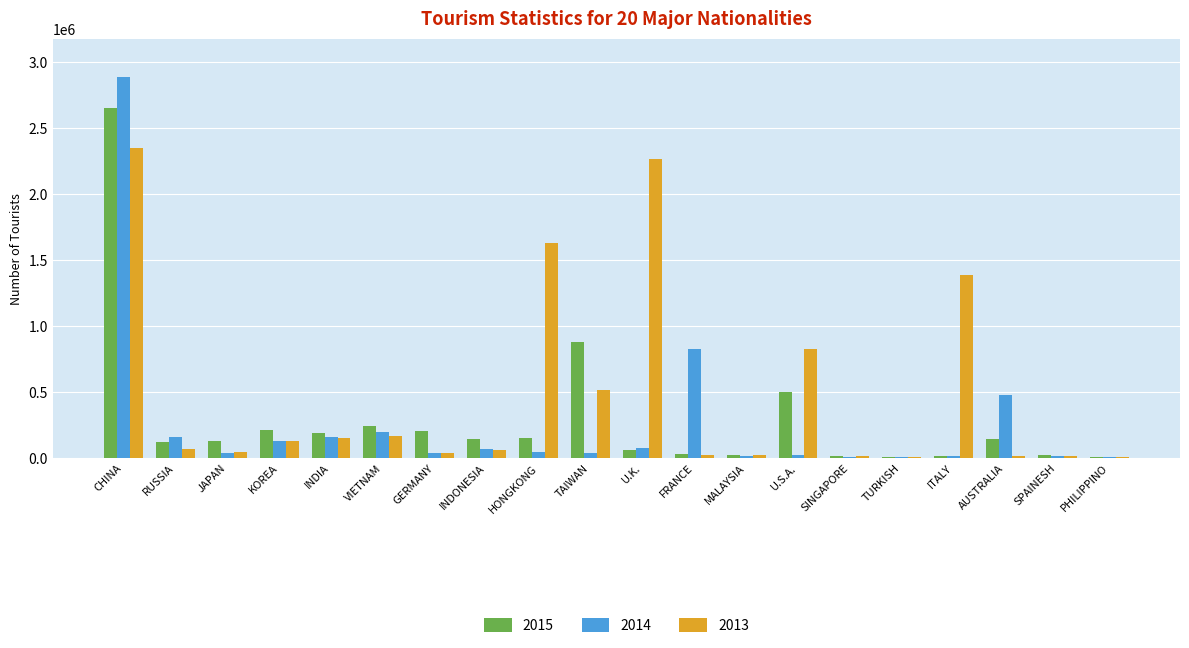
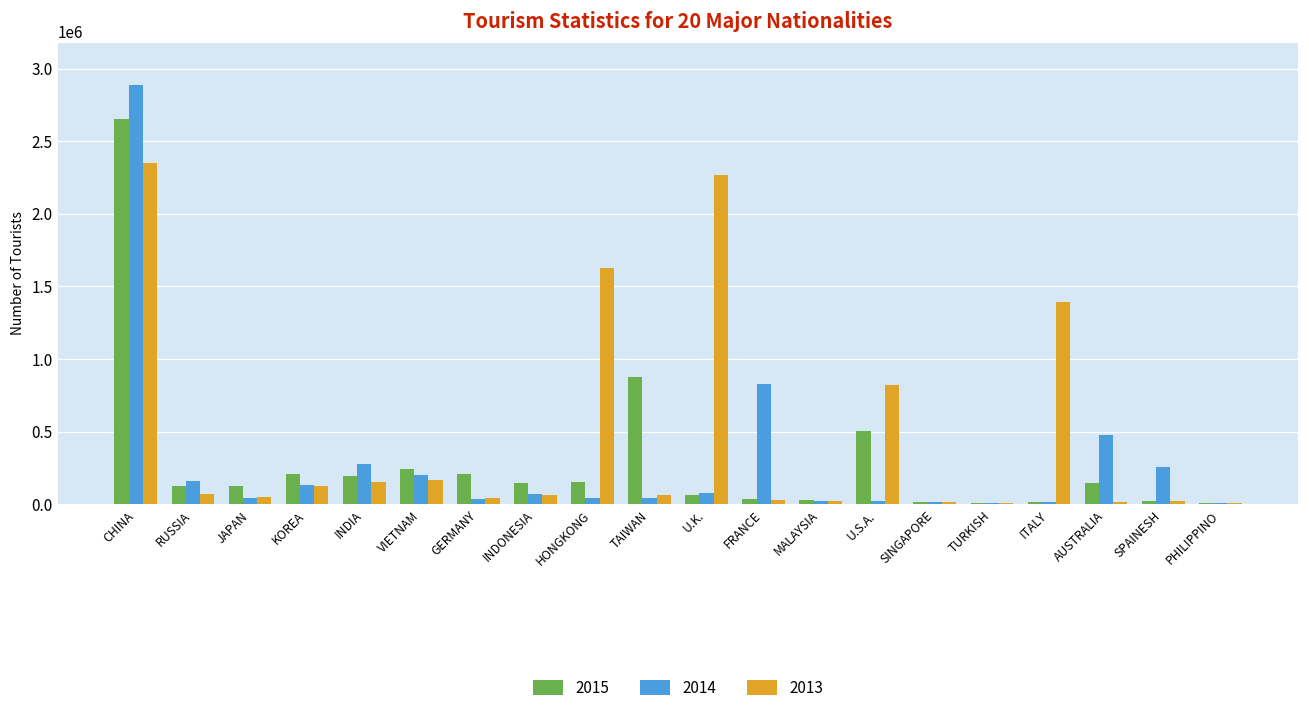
  {
    "2015": {
      "CHINA": 2660000,
      "RUSSIA": 120000,
      "JAPAN": 130000,
      "KOREA": 210000,
      "INDIA": 190000,
      "VIETNAM": 250000,
      "GERMANY": 210000,
      "INDONESIA": 150000,
      "HONGKONG": 150000,
      "TAIWAN": 880000,
      "U.K.": 70000,
      "FRANCE": 30000,
      "MALAYSIA": 30000,
      "U.S.A.": 500000,
      "AUSTRALIA": 150000,
      "SPAINESH": 20000
    },
    "2014": {
      "CHINA": 2890000,
      "RUSSIA": 160000,
      "JAPAN": 40000,
      "KOREA": 130000,
-     "INDIA": 160000,
+     "INDIA": 280000,
      "VIETNAM": 200000,
      "GERMANY": 40000,
      "INDONESIA": 70000,
      "HONGKONG": 50000,
      "TAIWAN": 40000,
      "U.K.": 80000,
      "FRANCE": 830000,
      "MALAYSIA": 20000,
      "U.S.A.": 20000,
      "AUSTRALIA": 480000,
-     "SPAINESH": 20000
+     "SPAINESH": 250000
    },
    "2013": {
      "CHINA": 2350000,
      "RUSSIA": 70000,
      "JAPAN": 50000,
      "KOREA": 130000,
      "INDIA": 150000,
      "VIETNAM": 170000,
      "GERMANY": 40000,
      "INDONESIA": 60000,
      "HONGKONG": 1630000,
-     "TAIWAN": 520000,
+     "TAIWAN": 60000,
      "U.K.": 2270000,
      "FRANCE": 30000,
      "MALAYSIA": 20000,
      "U.S.A.": 820000,
      "ITALY": 1390000,
      "SPAINESH": 20000
    }
  }
